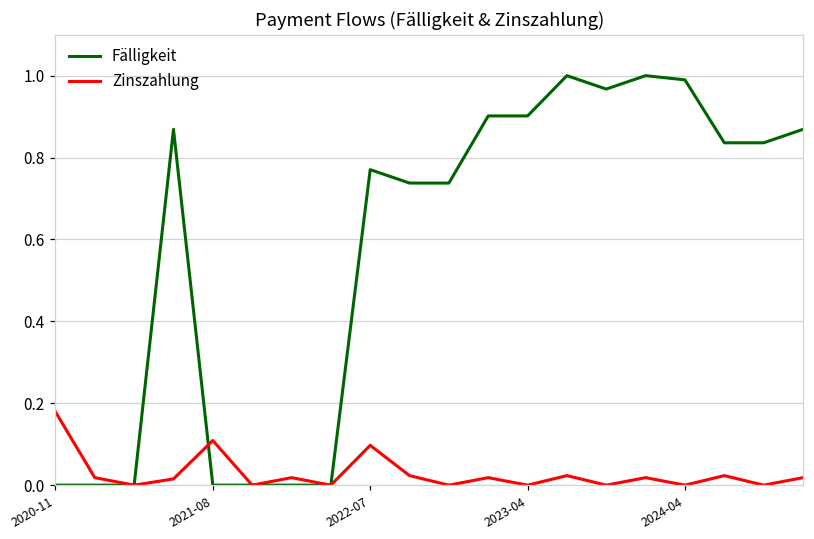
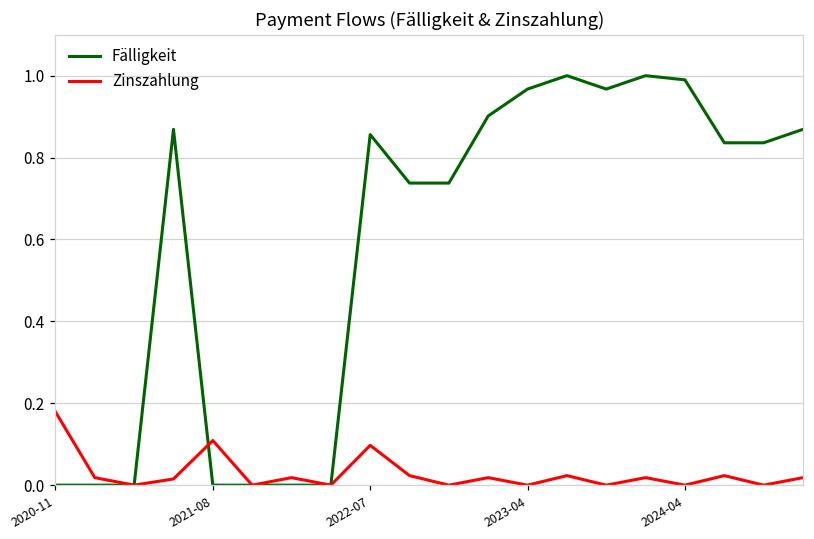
  {
    "Fälligkeit": {
      "2020-11": 0.00,
      "2021-08": 0.00,
-     "2022-07": 0.77,
-     "2023-04": 0.90,
+     "2022-07": 0.86,
+     "2023-04": 0.97,
      "2024-04": 0.99
    },
    "Zinszahlung": {
      "2020-11": 0.18,
      "2021-08": 0.11,
      "2022-07": 0.10,
      "2023-04": 0.00,
      "2024-04": 0.00
    }
  }
